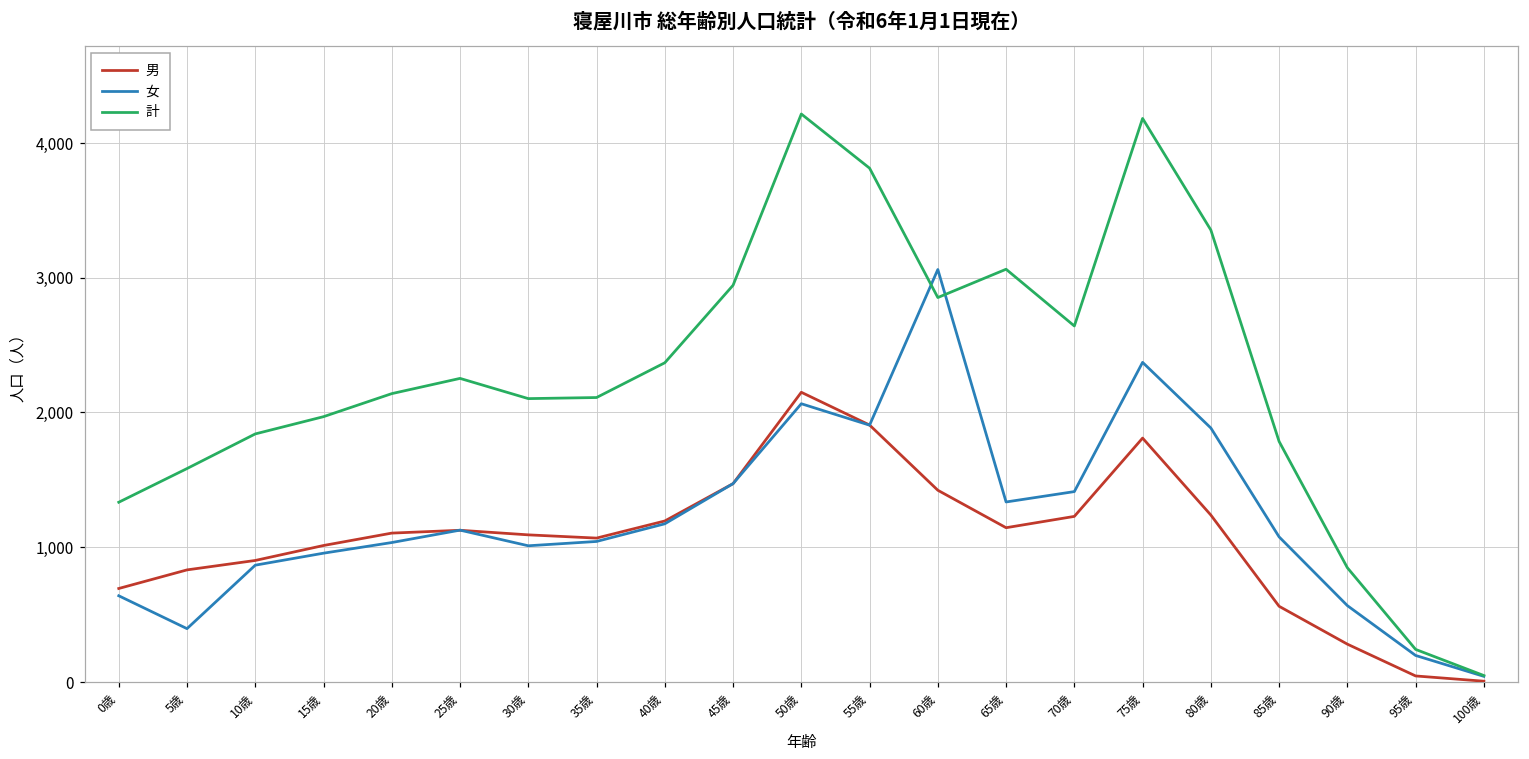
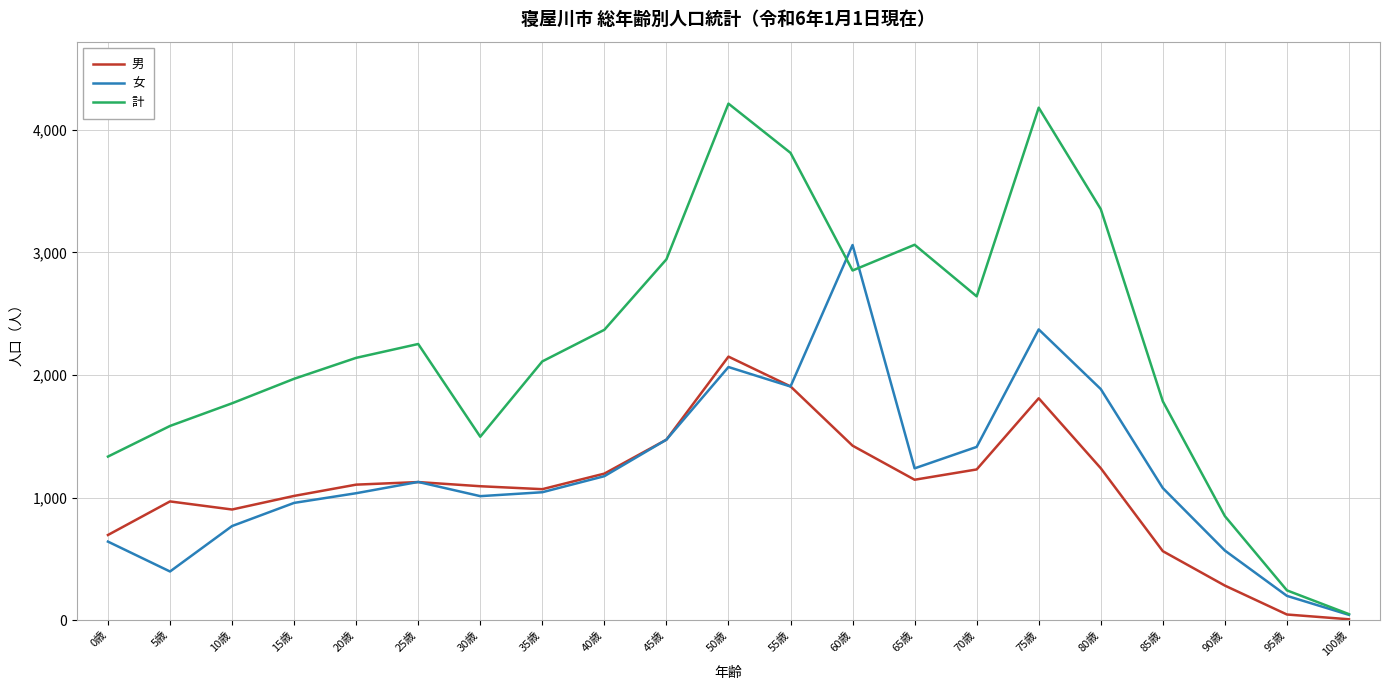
  {
    "男": {
      "0歳": "690",
-     "5歳": "830",
+     "5歳": "970",
      "10歳": "900",
      "15歳": "1,010",
      "20歳": "1,110",
      "30歳": "1,090",
      "35歳": "1,070",
      "40歳": "1,200",
      "50歳": "2,150",
      "60歳": "1,420",
      "65歳": "1,150",
      "70歳": "1,230",
      "75歳": "1,810",
      "80歳": "1,240",
      "85歳": "560",
      "90歳": "280",
      "95歳": "50",
      "100歳": "10"
    },
    "女": {
      "0歳": "640",
      "5歳": "400",
-     "10歳": "870",
+     "10歳": "770",
      "15歳": "960",
      "20歳": "1,040",
      "30歳": "1,010",
      "35歳": "1,040",
      "40歳": "1,170",
      "50歳": "2,070",
      "60歳": "3,060",
-     "65歳": "1,340",
+     "65歳": "1,240",
      "70歳": "1,410",
      "75歳": "2,370",
      "80歳": "1,890",
      "85歳": "1,080",
      "90歳": "570",
      "95歳": "200"
    },
    "計": {
      "0歳": "1,330",
      "5歳": "1,580",
-     "10歳": "1,840",
+     "10歳": "1,770",
      "15歳": "1,970",
      "20歳": "2,140",
      "25歳": "2,250",
-     "30歳": "2,100",
+     "30歳": "1,500",
      "35歳": "2,110",
      "40歳": "2,370",
      "45歳": "2,940",
      "50歳": "4,220",
      "55歳": "3,810",
      "60歳": "2,850",
      "65歳": "3,060",
      "70歳": "2,640",
      "75歳": "4,180",
      "80歳": "3,350",
      "85歳": "1,790",
      "90歳": "850",
      "95歳": "240"
    }
  }
